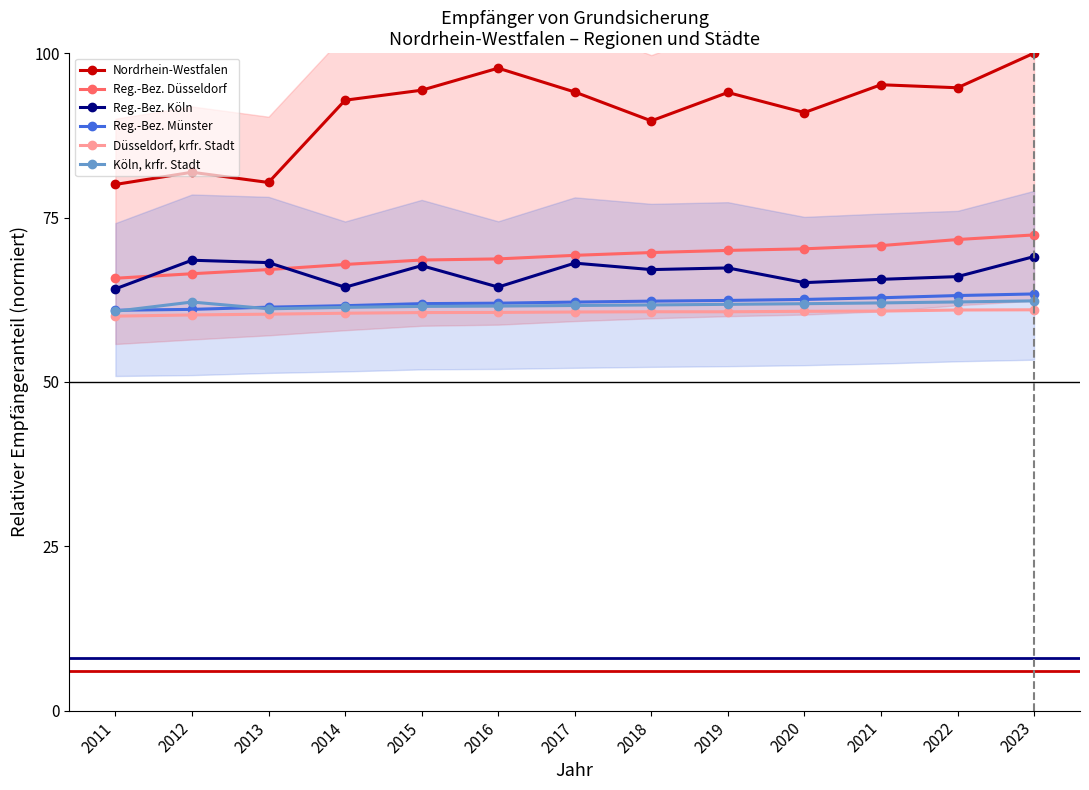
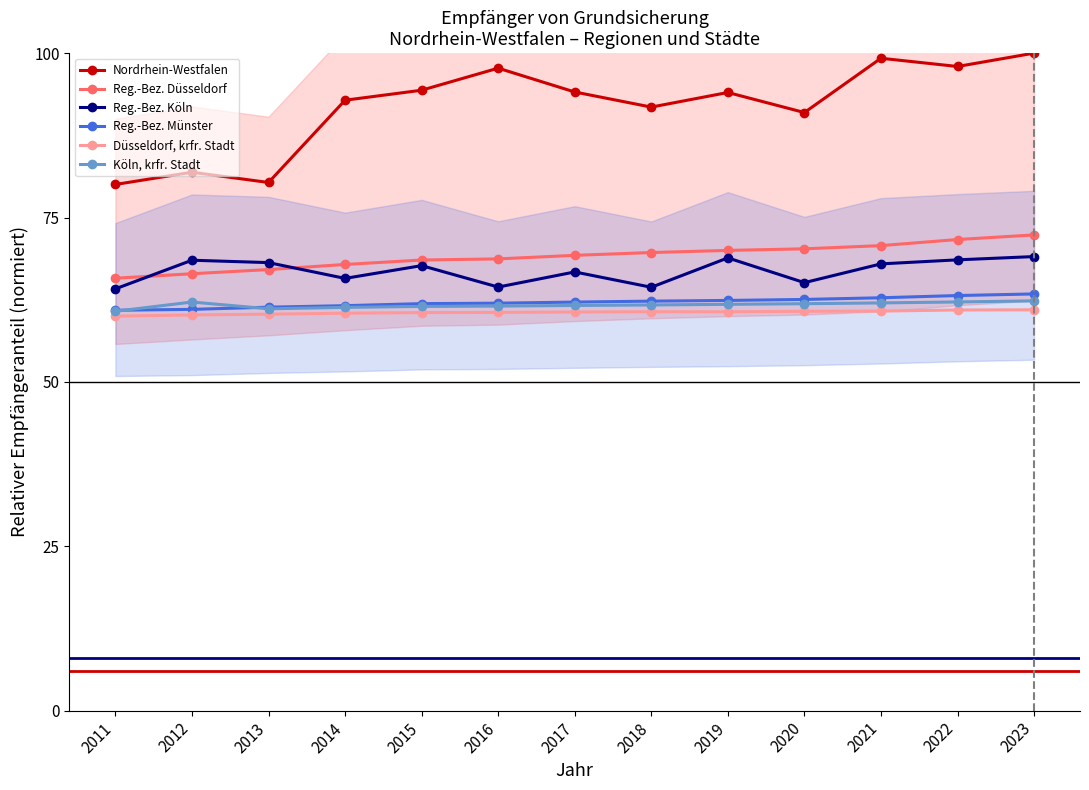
  {
    "Nordrhein-Westfalen": {
      "2011": 80,
      "2013": 80,
      "2014": 93,
      "2015": 94,
      "2016": 98,
      "2017": 94,
-     "2018": 90,
+     "2018": 92,
      "2019": 94,
      "2020": 91,
-     "2021": 95,
-     "2022": 95,
+     "2021": 99,
+     "2022": 98,
      "2023": 100
    },
    "Reg.-Bez. Köln": {
      "2011": 64,
      "2012": 69,
      "2013": 68,
-     "2014": 64,
+     "2014": 66,
      "2015": 68,
      "2016": 64,
-     "2017": 68,
-     "2018": 67,
-     "2019": 67,
+     "2017": 67,
+     "2018": 64,
+     "2019": 69,
      "2020": 65,
-     "2021": 66,
-     "2022": 66,
+     "2021": 68,
+     "2022": 69,
      "2023": 69
    },
    "Düsseldorf, krfr. Stadt": {
      "2011": 60,
      "2012": 60,
      "2013": 60,
      "2014": 60,
      "2015": 61,
      "2016": 61,
      "2017": 61,
      "2018": 61,
      "2019": 61,
      "2020": 61,
      "2021": 61,
      "2022": 61,
      "2023": 61
    },
    "Köln, krfr. Stadt": {
      "2012": 62,
      "2015": 61,
      "2016": 62,
      "2017": 62,
      "2018": 62,
      "2019": 62,
      "2020": 62,
      "2021": 62,
      "2022": 62,
      "2023": 62
    }
  }
